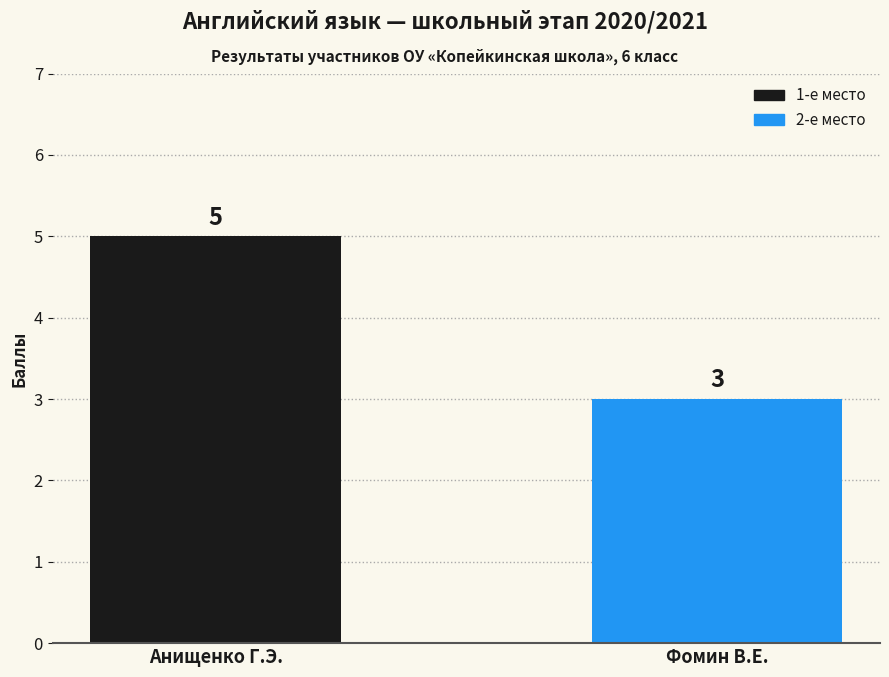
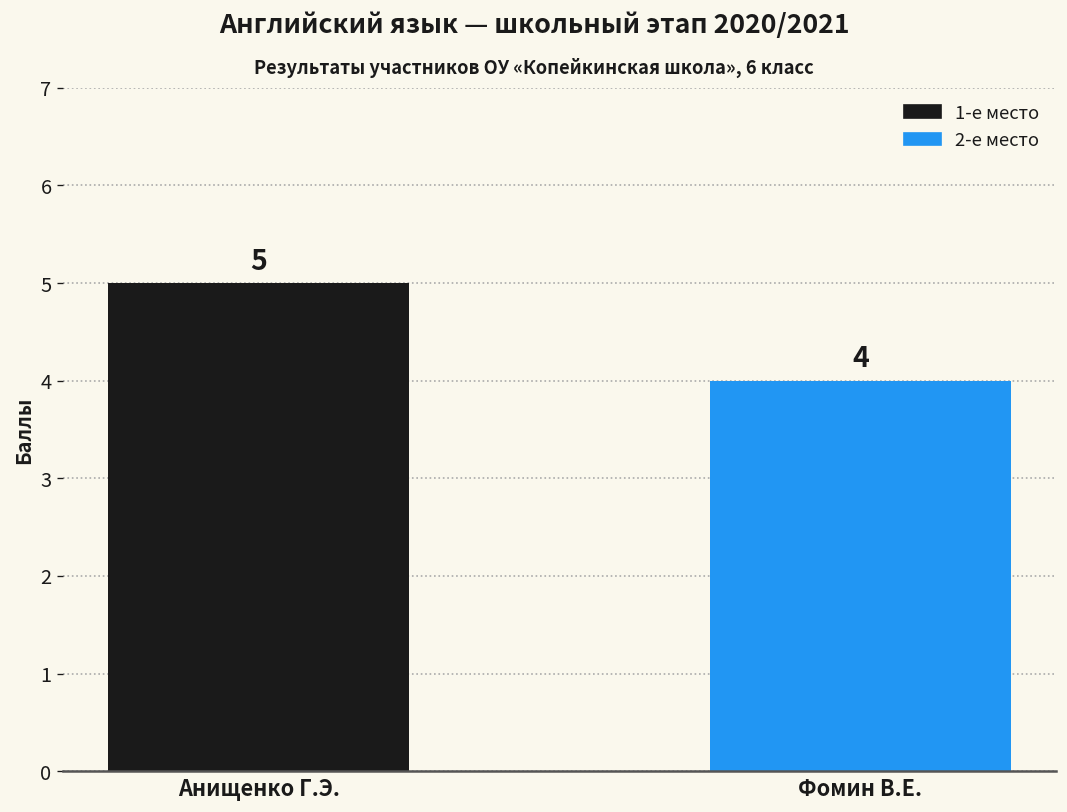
  {
    "Анищенко Г.Э.": 5,
-   "Фомин В.Е.": 3
+   "Фомин В.Е.": 4
  }
